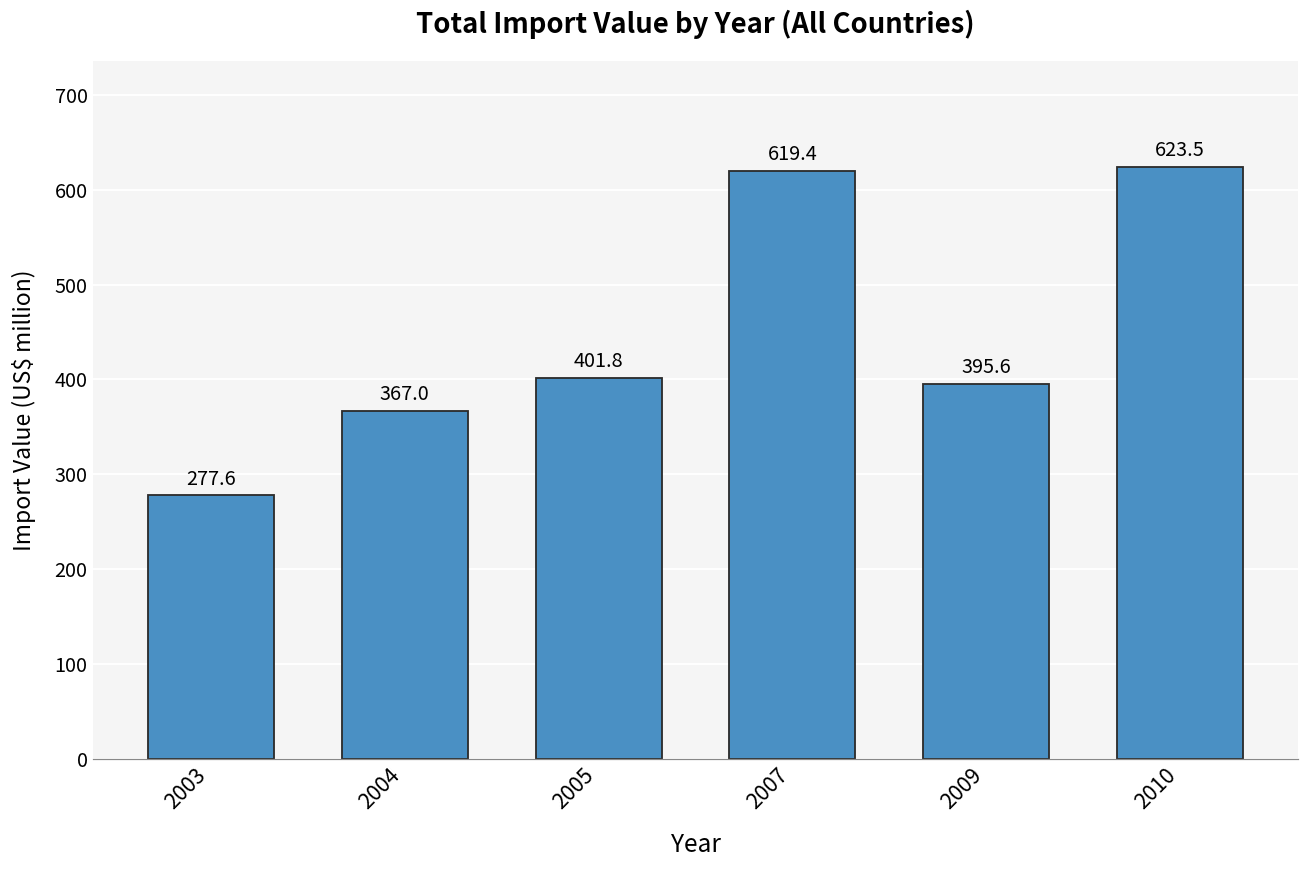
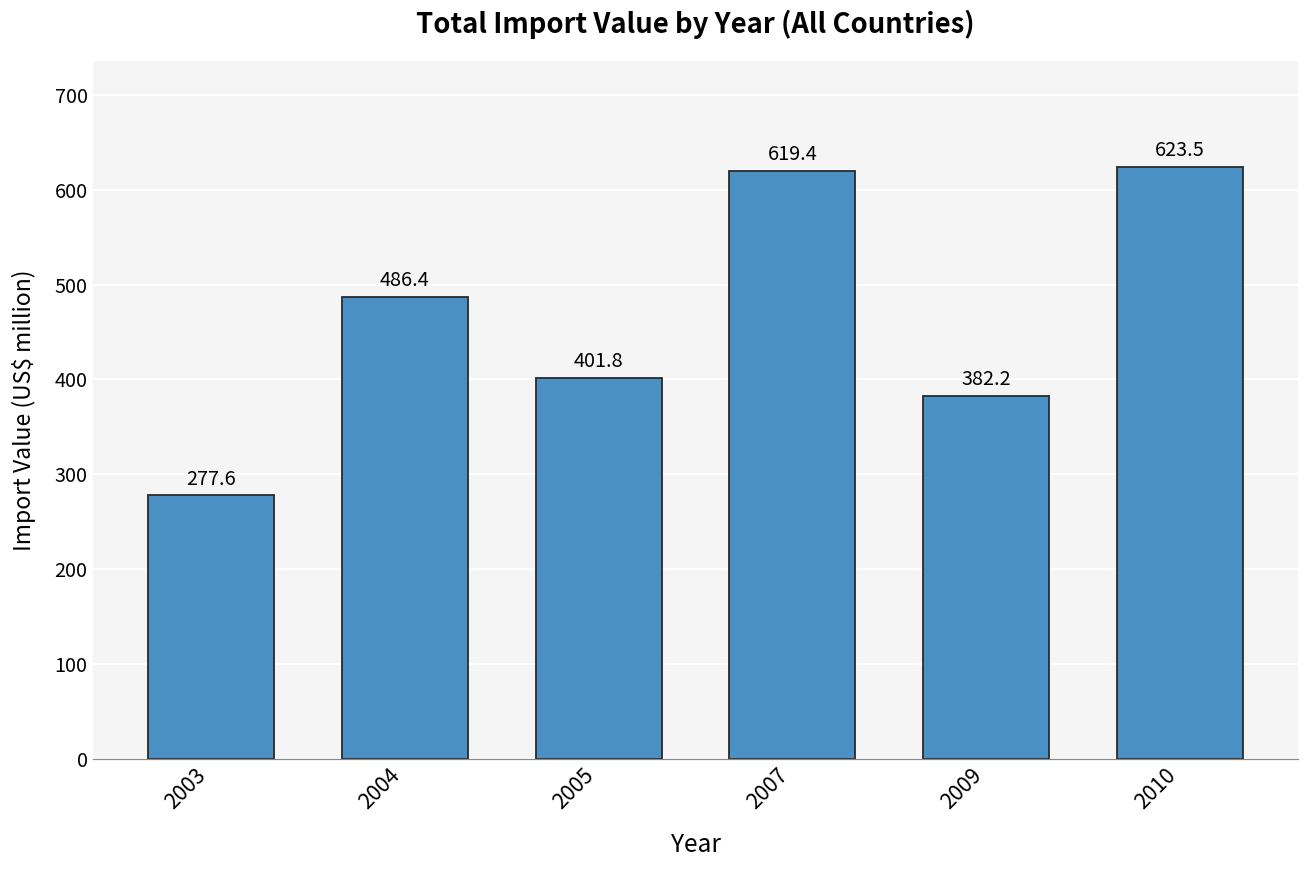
  {
    "2003": 277.6,
-   "2004": 367.0,
+   "2004": 486.4,
    "2005": 401.8,
    "2007": 619.4,
-   "2009": 395.6,
+   "2009": 382.2,
    "2010": 623.5
  }
